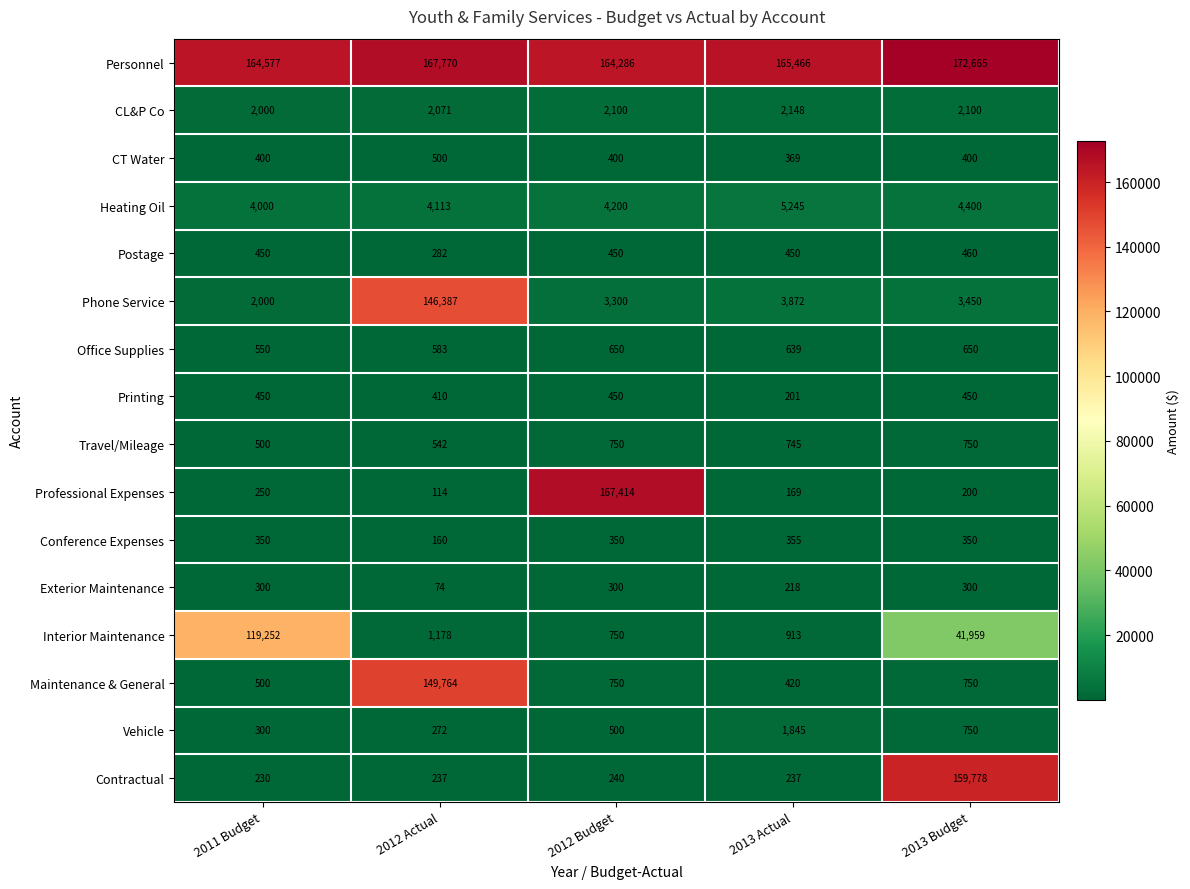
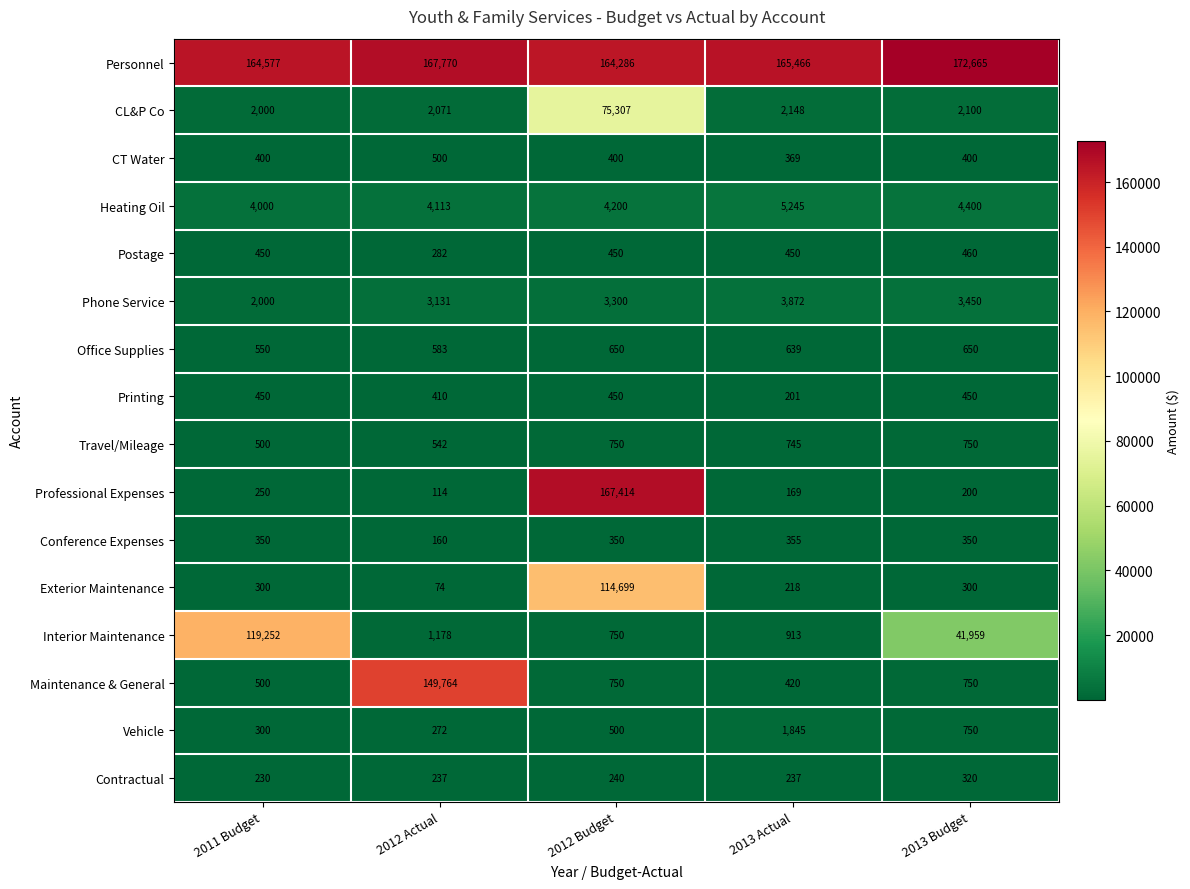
  {
    "Personnel": {
      "2011 Budget": "164,577",
      "2012 Actual": "167,770",
      "2012 Budget": "164,286",
      "2013 Actual": "165,466",
      "2013 Budget": "172,665"
    },
    "CL&P Co": {
      "2011 Budget": "2,000",
      "2012 Actual": "2,071",
-     "2012 Budget": "2,100",
+     "2012 Budget": "75,307",
      "2013 Actual": "2,148",
      "2013 Budget": "2,100"
    },
    "CT Water": {
      "2011 Budget": "400",
      "2012 Actual": "500",
      "2012 Budget": "400",
      "2013 Actual": "369",
      "2013 Budget": "400"
    },
    "Heating Oil": {
      "2011 Budget": "4,000",
      "2012 Actual": "4,113",
      "2012 Budget": "4,200",
      "2013 Actual": "5,245",
      "2013 Budget": "4,400"
    },
    "Postage": {
      "2011 Budget": "450",
      "2012 Actual": "282",
      "2012 Budget": "450",
      "2013 Actual": "450",
      "2013 Budget": "460"
    },
    "Phone Service": {
      "2011 Budget": "2,000",
-     "2012 Actual": "146,387",
+     "2012 Actual": "3,131",
      "2012 Budget": "3,300",
      "2013 Actual": "3,872",
      "2013 Budget": "3,450"
    },
    "Office Supplies": {
      "2011 Budget": "550",
      "2012 Actual": "583",
      "2012 Budget": "650",
      "2013 Actual": "639",
      "2013 Budget": "650"
    },
    "Printing": {
      "2011 Budget": "450",
      "2012 Actual": "410",
      "2012 Budget": "450",
      "2013 Actual": "201",
      "2013 Budget": "450"
    },
    "Travel/Mileage": {
      "2011 Budget": "500",
      "2012 Actual": "542",
      "2012 Budget": "750",
      "2013 Actual": "745",
      "2013 Budget": "750"
    },
    "Professional Expenses": {
      "2011 Budget": "250",
      "2012 Actual": "114",
      "2012 Budget": "167,414",
      "2013 Actual": "169",
      "2013 Budget": "200"
    },
    "Conference Expenses": {
      "2011 Budget": "350",
      "2012 Actual": "160",
      "2012 Budget": "350",
      "2013 Actual": "355",
      "2013 Budget": "350"
    },
    "Exterior Maintenance": {
      "2011 Budget": "300",
      "2012 Actual": "74",
-     "2012 Budget": "300",
+     "2012 Budget": "114,699",
      "2013 Actual": "218",
      "2013 Budget": "300"
    },
    "Interior Maintenance": {
      "2011 Budget": "119,252",
      "2012 Actual": "1,178",
      "2012 Budget": "750",
      "2013 Actual": "913",
      "2013 Budget": "41,959"
    },
    "Maintenance & General": {
      "2011 Budget": "500",
      "2012 Actual": "149,764",
      "2012 Budget": "750",
      "2013 Actual": "420",
      "2013 Budget": "750"
    },
    "Vehicle": {
      "2011 Budget": "300",
      "2012 Actual": "272",
      "2012 Budget": "500",
      "2013 Actual": "1,845",
      "2013 Budget": "750"
    },
    "Contractual": {
      "2011 Budget": "230",
      "2012 Actual": "237",
      "2012 Budget": "240",
      "2013 Actual": "237",
-     "2013 Budget": "159,778"
+     "2013 Budget": "320"
    }
  }
